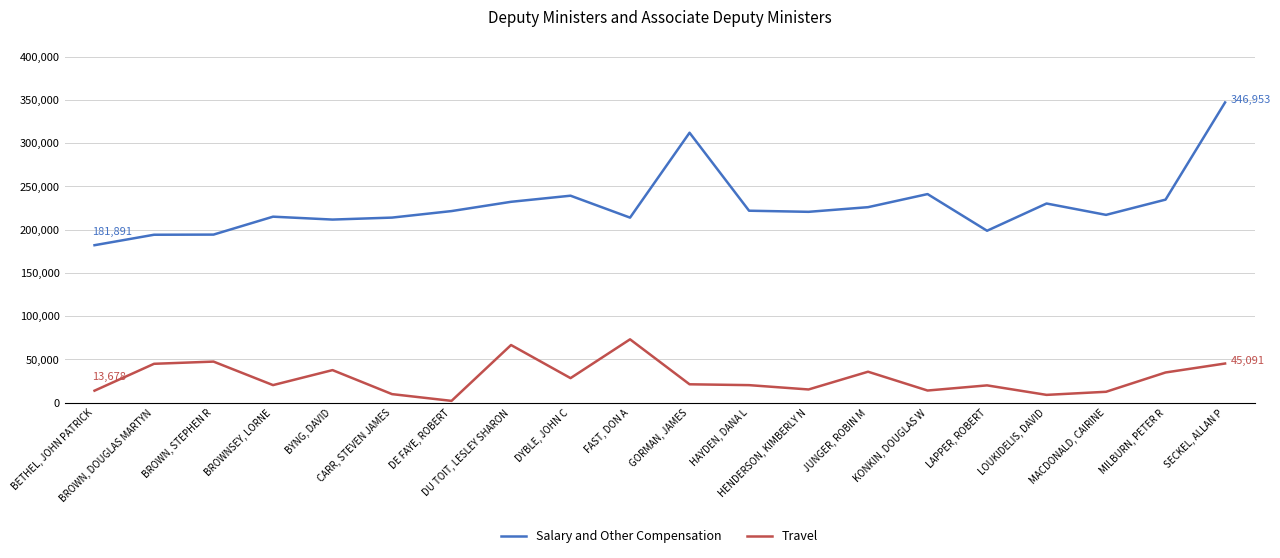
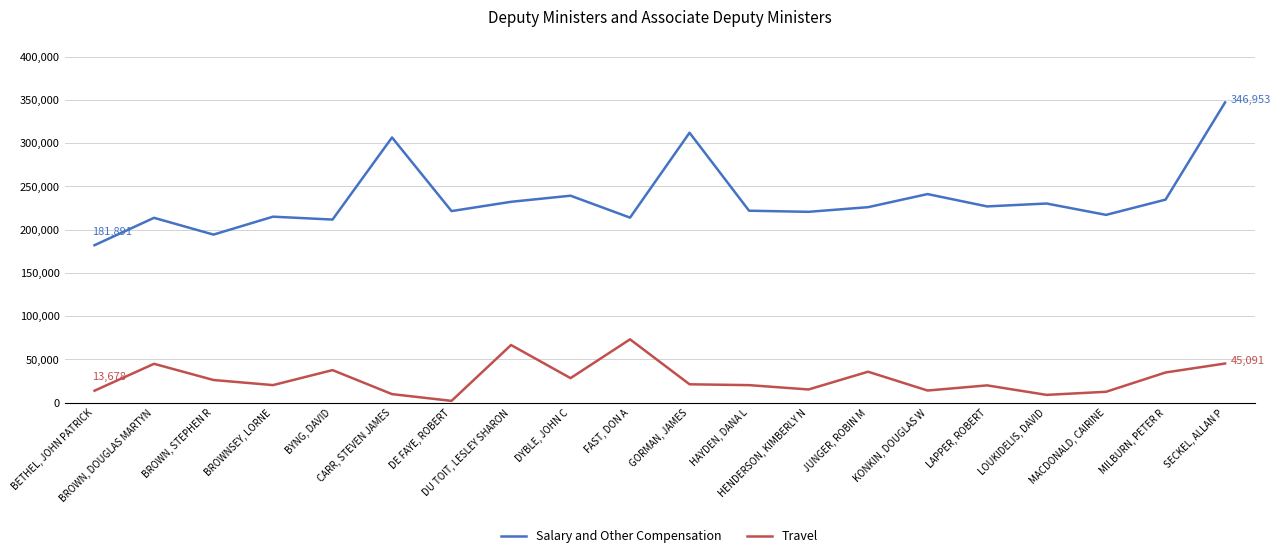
  {
    "Salary and Other Compensation": {
-     "BROWN, DOUGLAS MARTYN": "190,000",
+     "BROWN, DOUGLAS MARTYN": "210,000",
      "BROWN, STEPHEN R": "190,000",
      "BROWNSEY, LORNE": "210,000",
      "BYNG, DAVID": "210,000",
-     "CARR, STEVEN JAMES": "210,000",
+     "CARR, STEVEN JAMES": "310,000",
      "DE FAYE, ROBERT": "220,000",
      "DU TOIT, LESLEY SHARON": "230,000",
      "DYBLE, JOHN C": "240,000",
      "FAST, DON A": "210,000",
      "GORMAN, JAMES": "310,000",
      "HAYDEN, DANA L": "220,000",
      "HENDERSON, KIMBERLY N": "220,000",
      "JUNGER, ROBIN M": "230,000",
      "KONKIN, DOUGLAS W": "240,000",
-     "LAPPER, ROBERT": "200,000",
+     "LAPPER, ROBERT": "230,000",
      "LOUKIDELIS, DAVID": "230,000",
      "MACDONALD, CAIRINE": "220,000",
      "MILBURN, PETER R": "230,000"
    },
    "Travel": {
      "BROWN, DOUGLAS MARTYN": "40,000",
-     "BROWN, STEPHEN R": "50,000",
+     "BROWN, STEPHEN R": "30,000",
      "BROWNSEY, LORNE": "20,000",
      "BYNG, DAVID": "40,000",
      "CARR, STEVEN JAMES": "10,000",
      "DE FAYE, ROBERT": "0",
      "DU TOIT, LESLEY SHARON": "70,000",
      "DYBLE, JOHN C": "30,000",
      "FAST, DON A": "70,000",
      "GORMAN, JAMES": "20,000",
      "HAYDEN, DANA L": "20,000",
      "HENDERSON, KIMBERLY N": "20,000",
      "JUNGER, ROBIN M": "40,000",
      "KONKIN, DOUGLAS W": "10,000",
      "LAPPER, ROBERT": "20,000",
      "LOUKIDELIS, DAVID": "10,000",
      "MACDONALD, CAIRINE": "10,000",
      "MILBURN, PETER R": "30,000"
    }
  }
